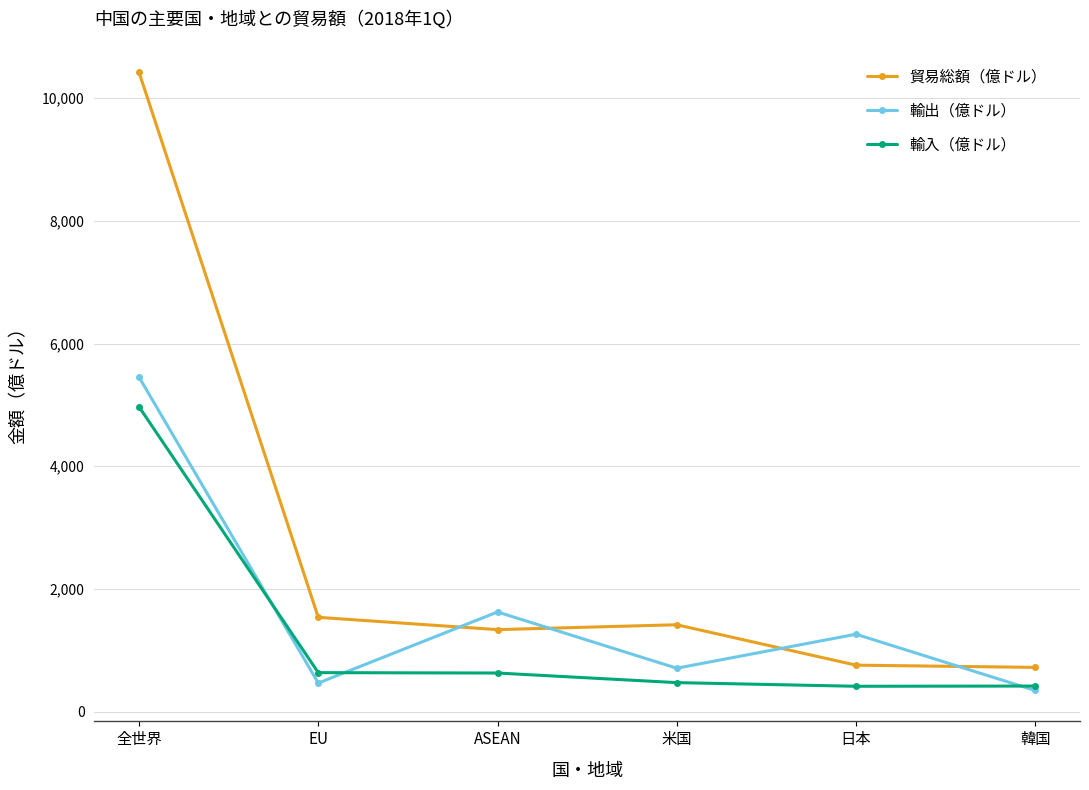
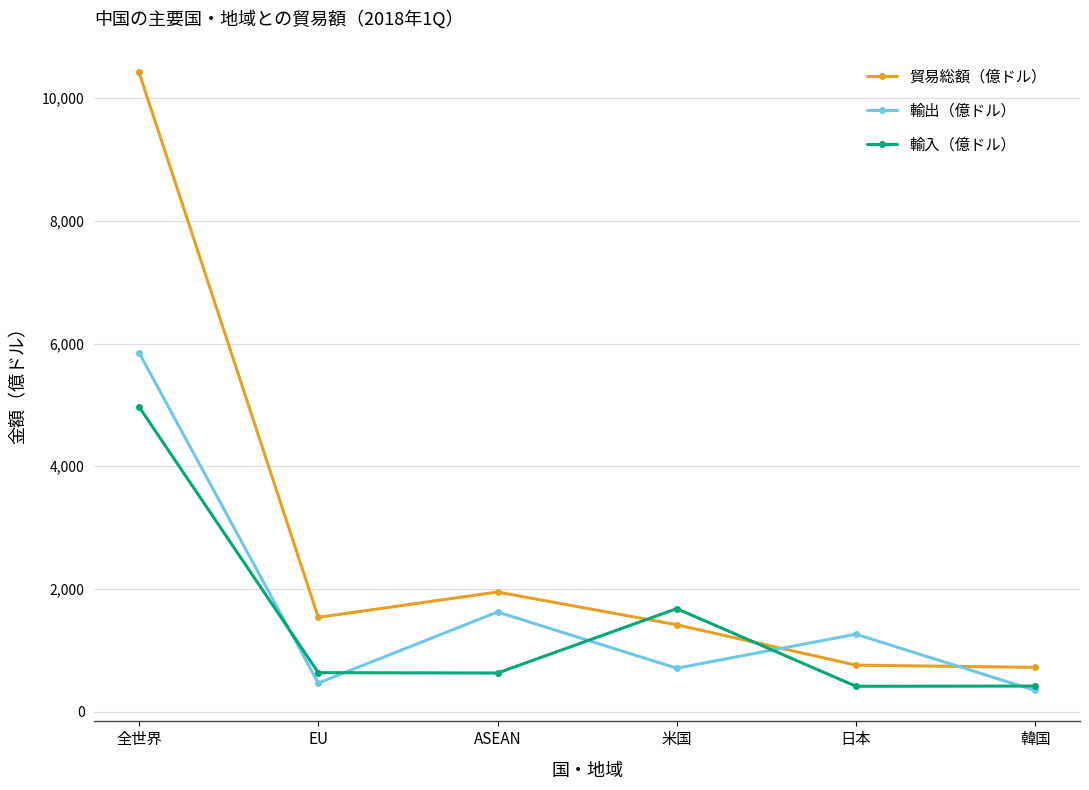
  {
    "貿易総額（億ドル）": {
      "全世界": "10,400",
      "EU": "1,500",
-     "ASEAN": "1,300",
+     "ASEAN": "1,900",
      "米国": "1,400",
      "日本": "800",
      "韓国": "700"
    },
    "輸出（億ドル）": {
-     "全世界": "5,500",
+     "全世界": "5,900",
      "EU": "500",
      "ASEAN": "1,600",
      "米国": "700",
      "日本": "1,300",
      "韓国": "300"
    },
    "輸入（億ドル）": {
      "全世界": "5,000",
      "EU": "600",
      "ASEAN": "600",
-     "米国": "500",
+     "米国": "1,700",
      "日本": "400",
      "韓国": "400"
    }
  }
